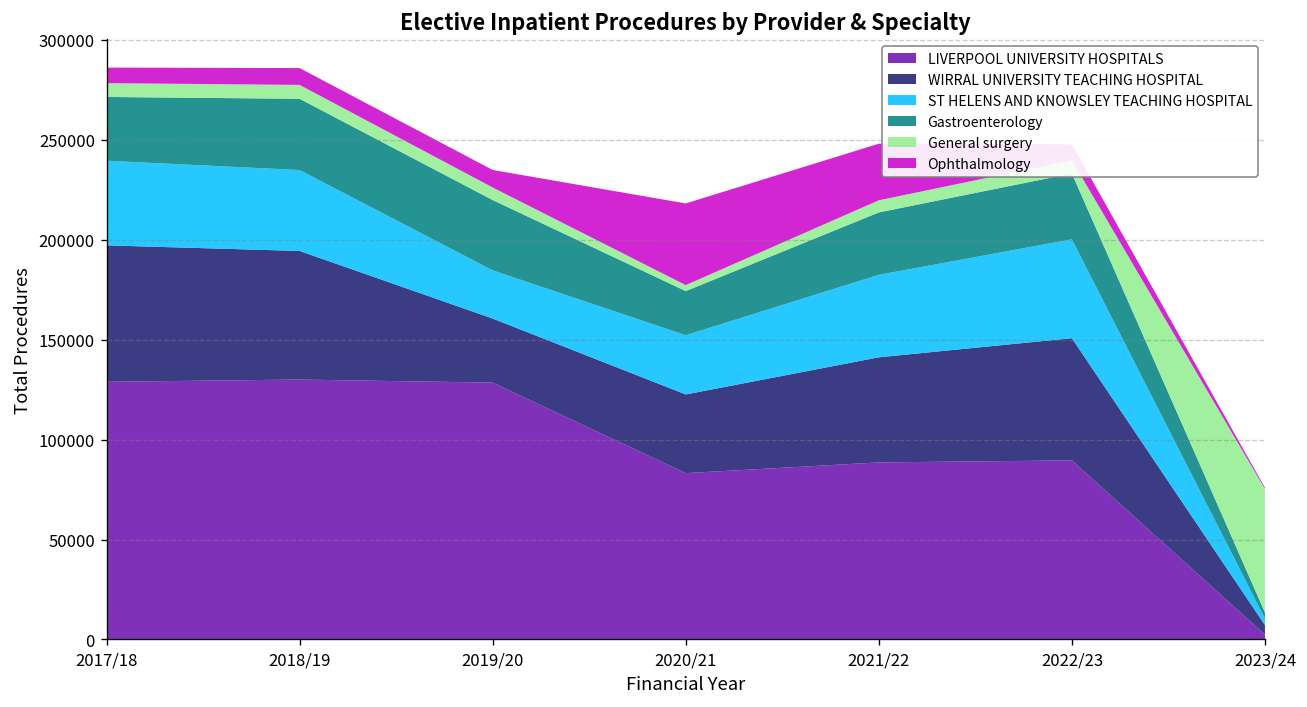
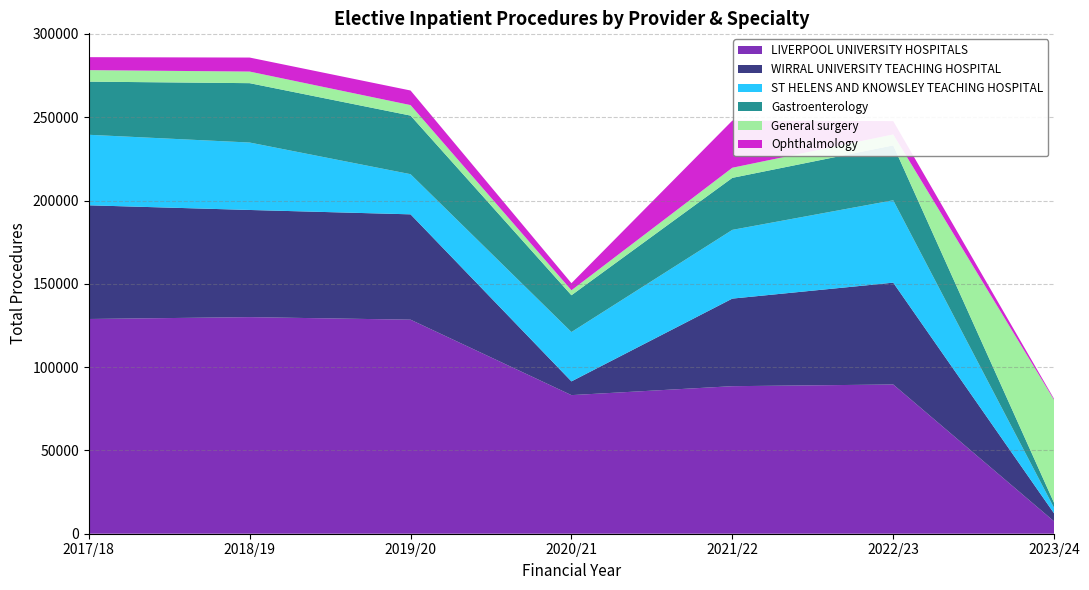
  {
    "LIVERPOOL UNIVERSITY HOSPITALS": {
      "2017/18": 129000,
      "2018/19": 130000,
      "2019/20": 128000,
      "2020/21": 83000,
      "2021/22": 89000,
      "2022/23": 90000,
-     "2023/24": 2000
+     "2023/24": 7000
    },
    "WIRRAL UNIVERSITY TEACHING HOSPITAL": {
      "2017/18": 68000,
      "2018/19": 64000,
-     "2019/20": 32000,
-     "2020/21": 39000,
+     "2019/20": 63000,
+     "2020/21": 8000,
      "2021/22": 53000,
      "2022/23": 61000,
      "2023/24": 5000
    },
    "ST HELENS AND KNOWSLEY TEACHING HOSPITAL": {
      "2017/18": 42000,
      "2018/19": 40000,
      "2019/20": 24000,
      "2020/21": 30000,
      "2021/22": 41000,
      "2022/23": 49000,
      "2023/24": 3000
    },
    "Gastroenterology": {
      "2017/18": 32000,
      "2018/19": 36000,
      "2019/20": 35000,
      "2020/21": 22000,
      "2021/22": 31000,
      "2023/24": 3000
    },
    "General surgery": {
      "2017/18": 7000,
      "2018/19": 7000,
      "2019/20": 6000,
      "2020/21": 3000,
      "2021/22": 6000
    },
    "Ophthalmology": {
      "2017/18": 8000,
      "2018/19": 8000,
      "2019/20": 9000,
-     "2020/21": 41000,
+     "2020/21": 4000,
      "2021/22": 28000
    }
  }
